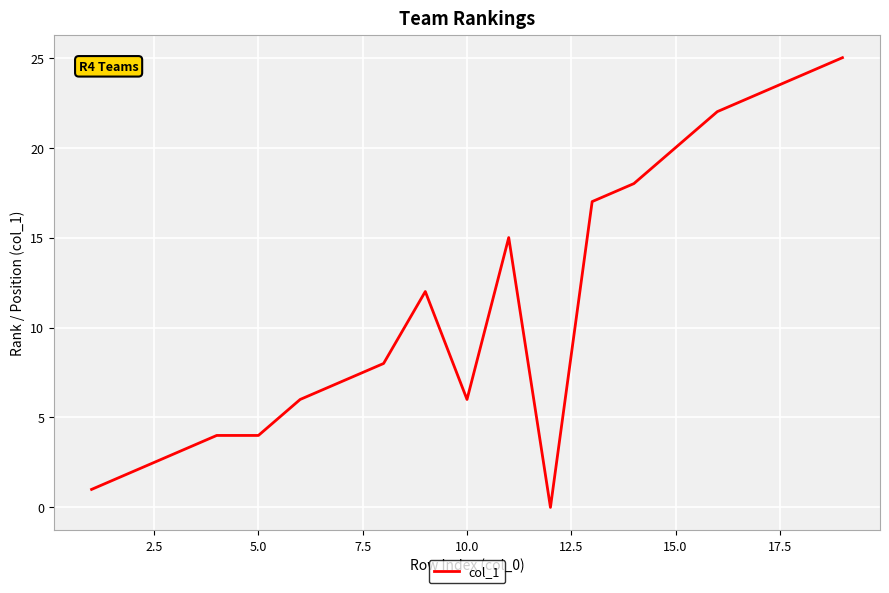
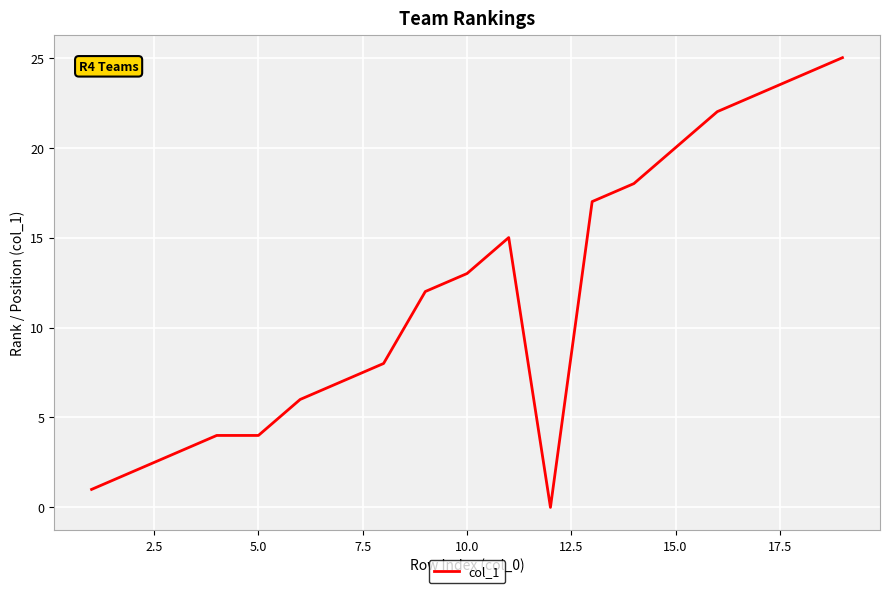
  {
    "5.0": 4,
-   "10.0": 6,
+   "10.0": 13,
    "15.0": 20
  }
